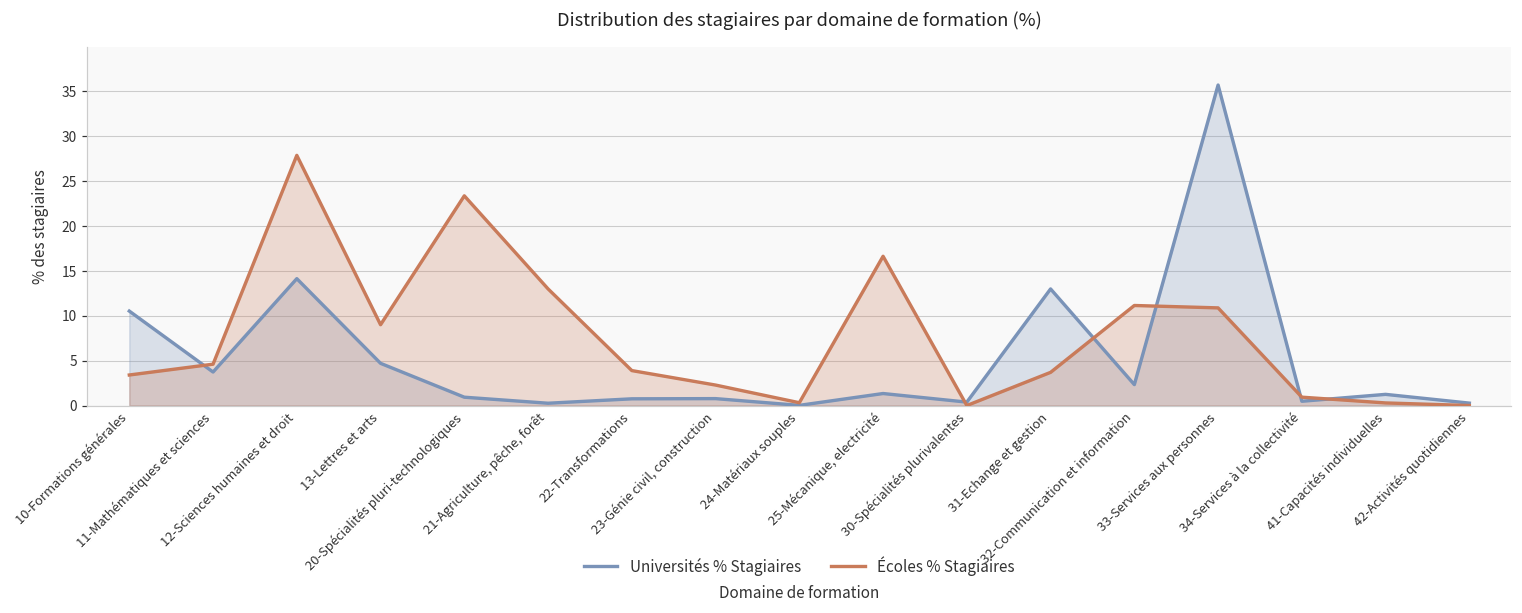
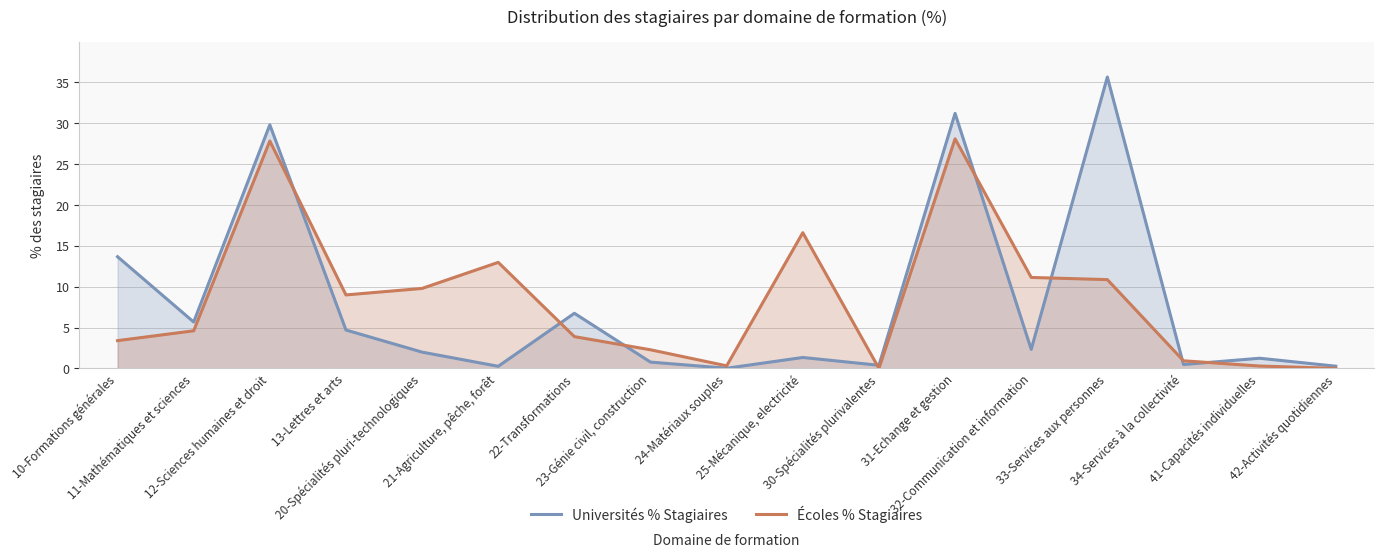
  {
    "Universités % Stagiaires": {
-     "10-Formations générales": 11,
-     "11-Mathématiques et sciences": 4,
-     "12-Sciences humaines et droit": 14,
+     "10-Formations générales": 14,
+     "11-Mathématiques et sciences": 6,
+     "12-Sciences humaines et droit": 30,
      "13-Lettres et arts": 5,
-     "20-Spécialités pluri-technologiques": 1,
+     "20-Spécialités pluri-technologiques": 2,
      "21-Agriculture, pêche, forêt": 0,
-     "22-Transformations": 1,
+     "22-Transformations": 7,
      "23-Génie civil, construction": 1,
      "25-Mécanique, electricité": 1,
      "30-Spécialités plurivalentes": 0,
-     "31-Echange et gestion": 13,
+     "31-Echange et gestion": 31,
      "32-Communication et information": 2,
      "33-Services aux personnes": 36,
      "34-Services à la collectivité": 0,
      "41-Capacités individuelles": 1
    },
    "Écoles % Stagiaires": {
      "10-Formations générales": 3,
      "11-Mathématiques et sciences": 5,
      "12-Sciences humaines et droit": 28,
      "13-Lettres et arts": 9,
-     "20-Spécialités pluri-technologiques": 23,
+     "20-Spécialités pluri-technologiques": 10,
      "21-Agriculture, pêche, forêt": 13,
      "22-Transformations": 4,
      "23-Génie civil, construction": 2,
      "25-Mécanique, electricité": 17,
      "30-Spécialités plurivalentes": 0,
-     "31-Echange et gestion": 4,
+     "31-Echange et gestion": 28,
      "32-Communication et information": 11,
      "33-Services aux personnes": 11,
      "34-Services à la collectivité": 1,
      "41-Capacités individuelles": 0
    }
  }
